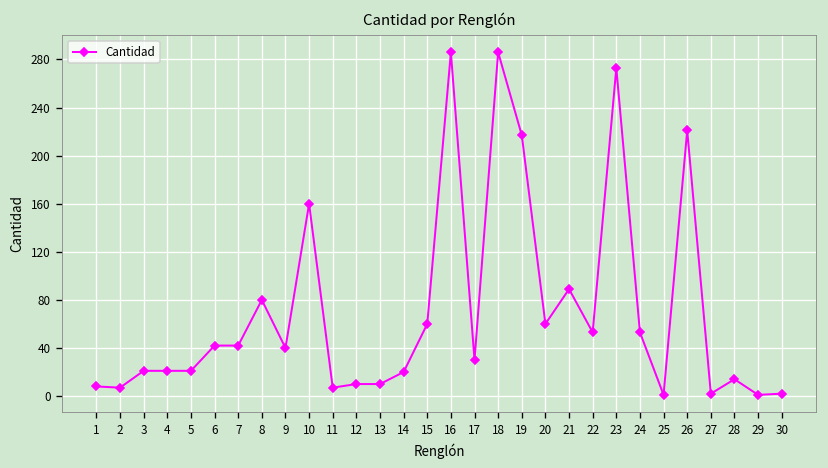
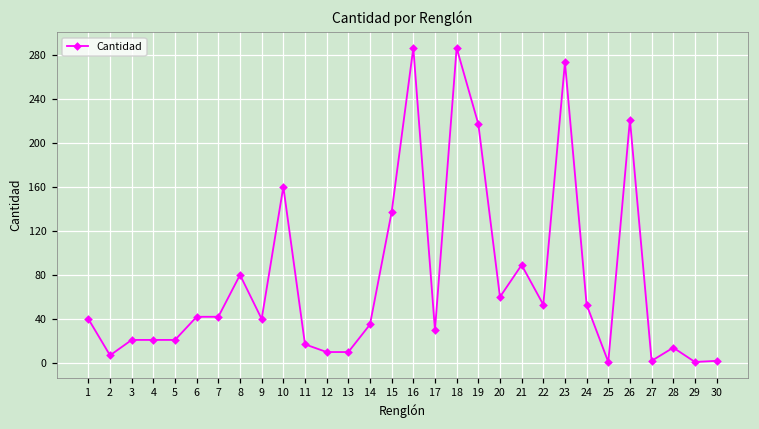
  {
-   "1": 8,
+   "1": 40,
    "2": 7,
    "3": 21,
    "4": 21,
    "5": 21,
    "6": 42,
    "7": 42,
    "8": 80,
    "9": 40,
    "10": 160,
-   "11": 7,
+   "11": 17,
    "12": 10,
    "13": 10,
-   "14": 20,
-   "15": 60,
+   "14": 35,
+   "15": 137,
    "16": 286,
    "17": 30,
    "18": 286,
    "19": 217,
    "20": 60,
    "21": 89,
    "22": 53,
    "23": 273,
    "24": 53,
    "25": 1,
    "26": 221,
    "27": 2,
    "28": 14,
    "29": 1,
    "30": 2
  }
